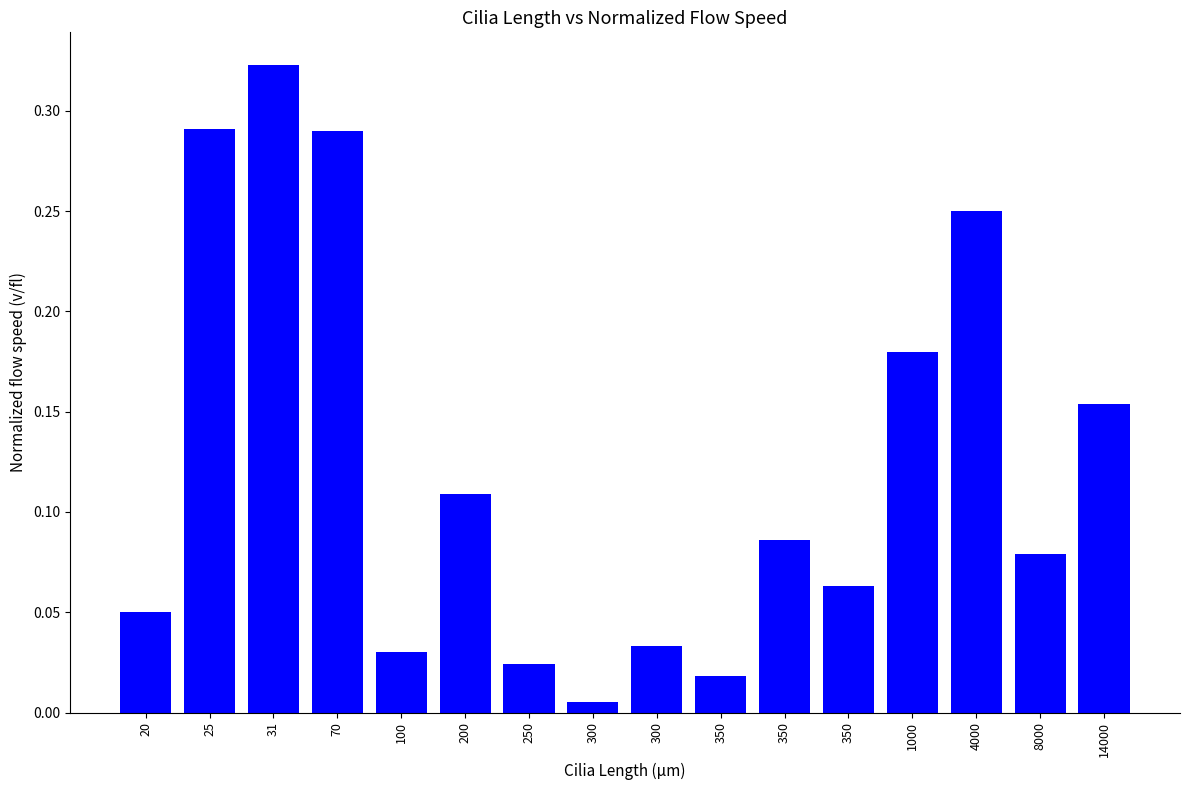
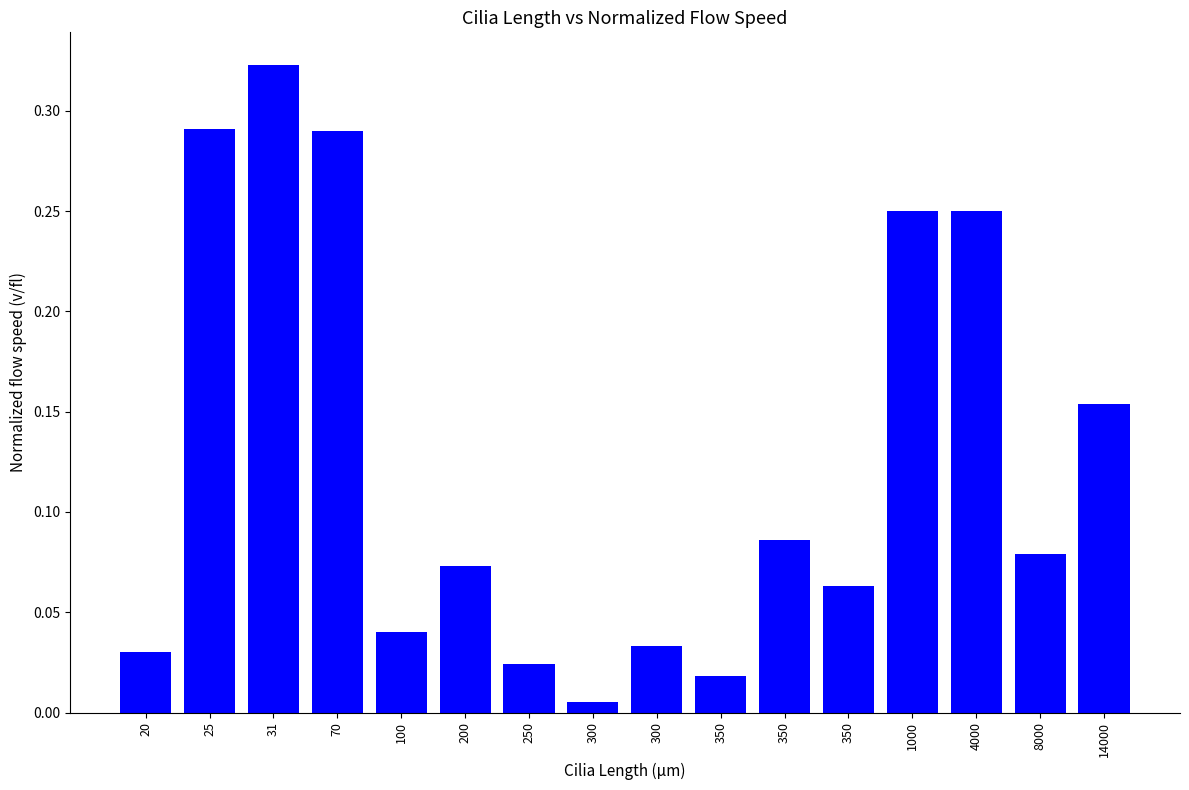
  {
-   "20": 0.05,
+   "20": 0.03,
    "25": 0.291,
    "31": 0.323,
    "70": 0.290,
-   "100": 0.03,
-   "200": 0.109,
+   "100": 0.04,
+   "200": 0.073,
    "250": 0.024,
-   "1000": 0.18,
+   "1000": 0.25,
    "4000": 0.250,
    "8000": 0.079,
    "14000": 0.154
  }
